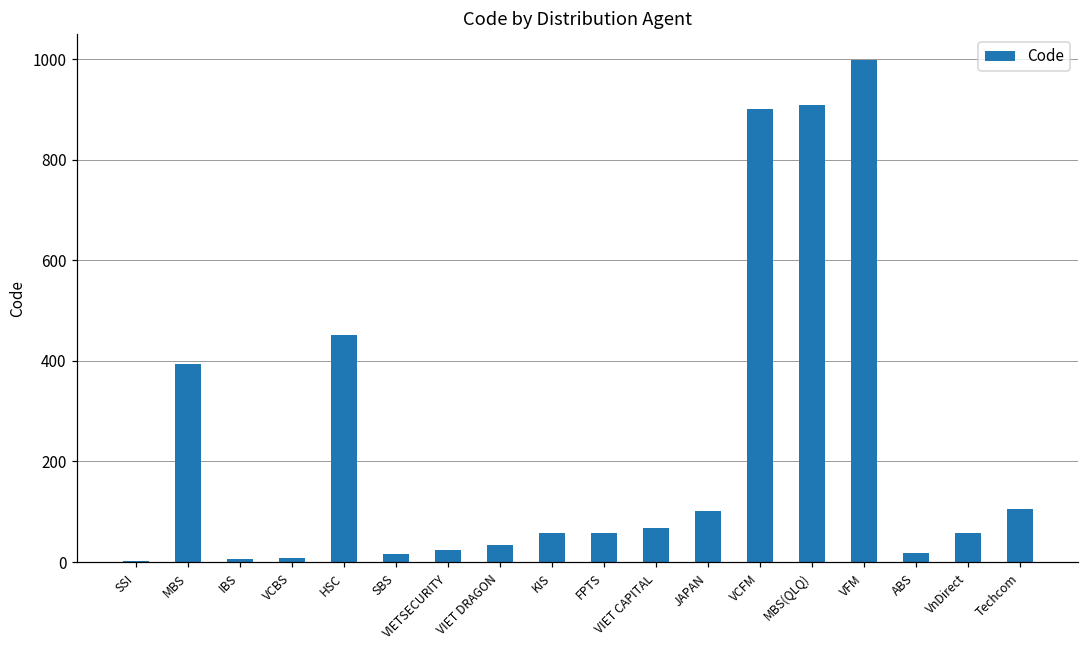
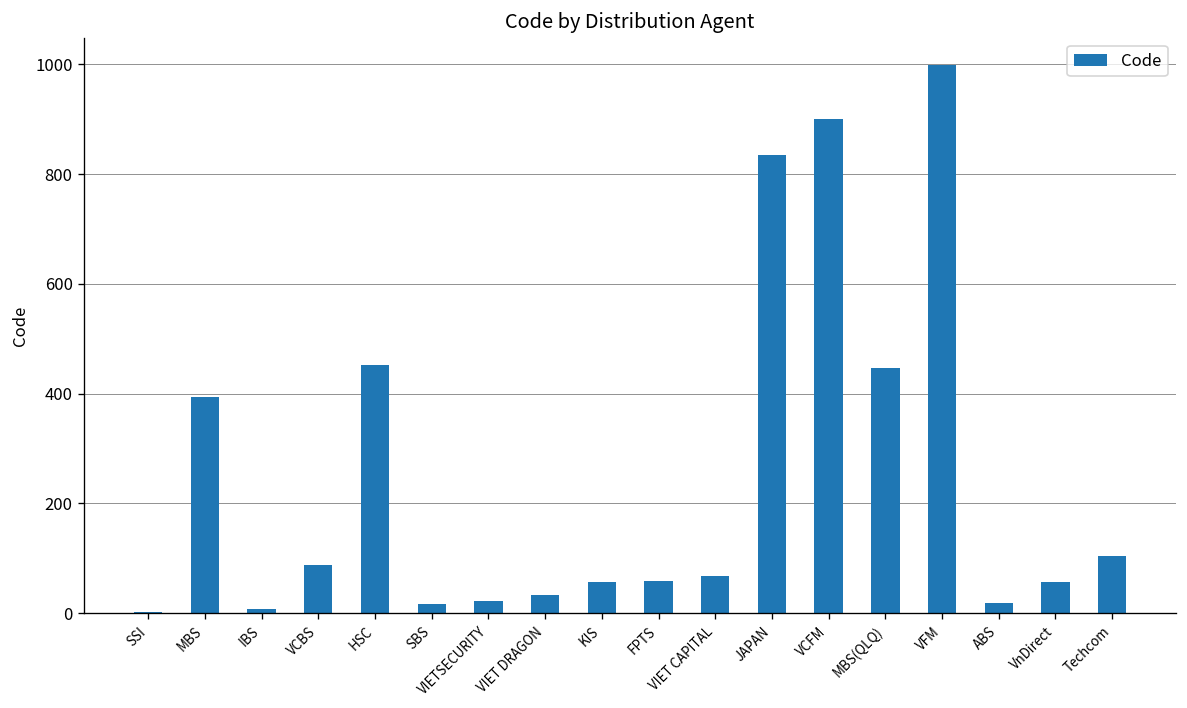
  {
    "MBS": 390,
    "IBS": 10,
-   "VCBS": 10,
+   "VCBS": 90,
    "HSC": 450,
    "SBS": 20,
    "VIETSECURITY": 20,
    "VIET DRAGON": 30,
    "KIS": 60,
    "FPTS": 60,
    "VIET CAPITAL": 70,
-   "JAPAN": 100,
+   "JAPAN": 840,
    "VCFM": 900,
-   "MBS(QLQ)": 910,
+   "MBS(QLQ)": 450,
    "VFM": 1000,
    "ABS": 20,
    "VnDirect": 60,
    "Techcom": 110
  }
